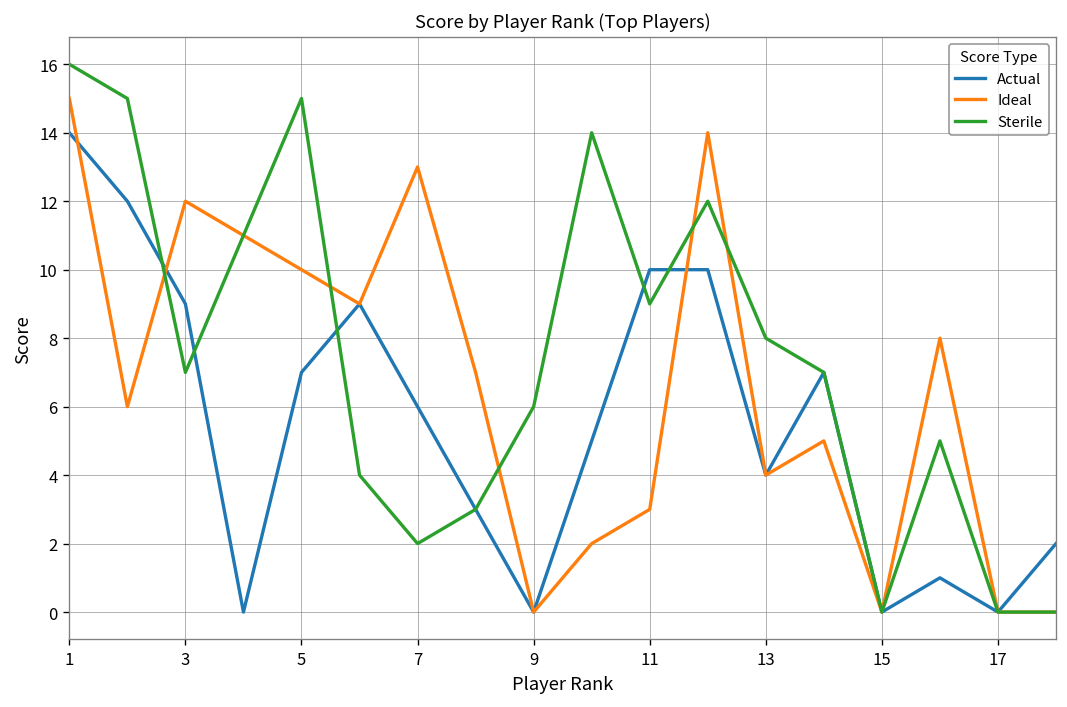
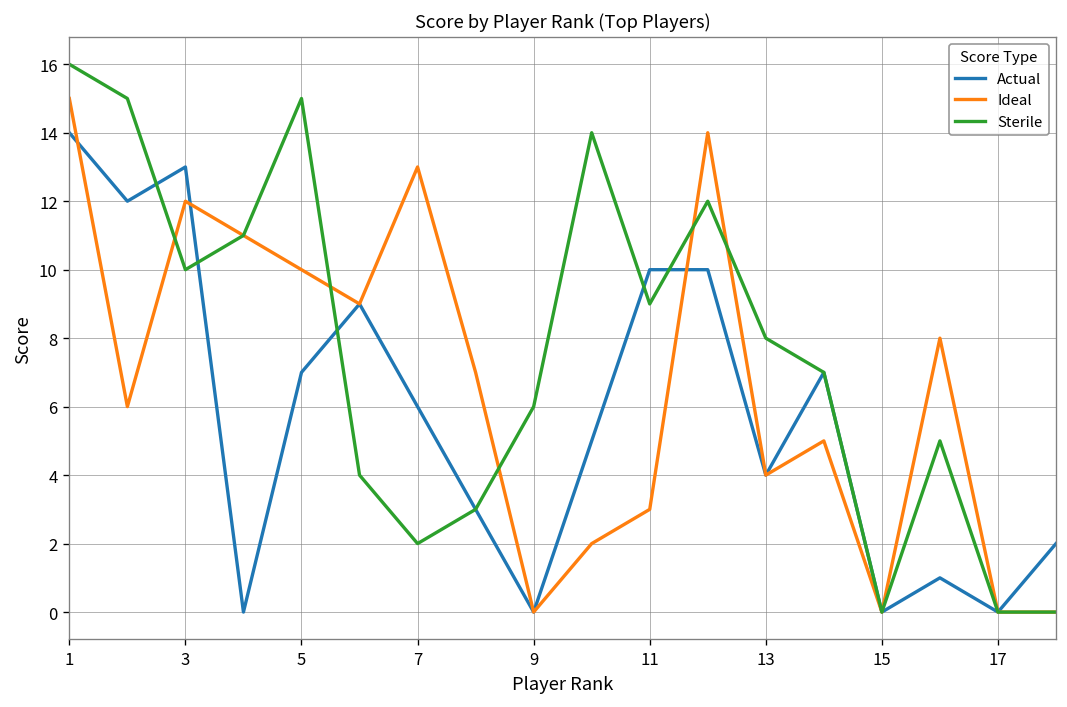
  {
    "Actual": {
      "1": 14,
-     "3": 9,
+     "3": 13,
      "5": 7,
      "7": 6,
      "11": 10
    },
    "Ideal": {
      "1": 15,
      "3": 12,
      "5": 10,
      "7": 13,
      "11": 3
    },
    "Sterile": {
      "1": 16,
-     "3": 7,
+     "3": 10,
      "5": 15,
      "7": 2,
      "9": 6,
      "11": 9,
      "13": 8
    }
  }
